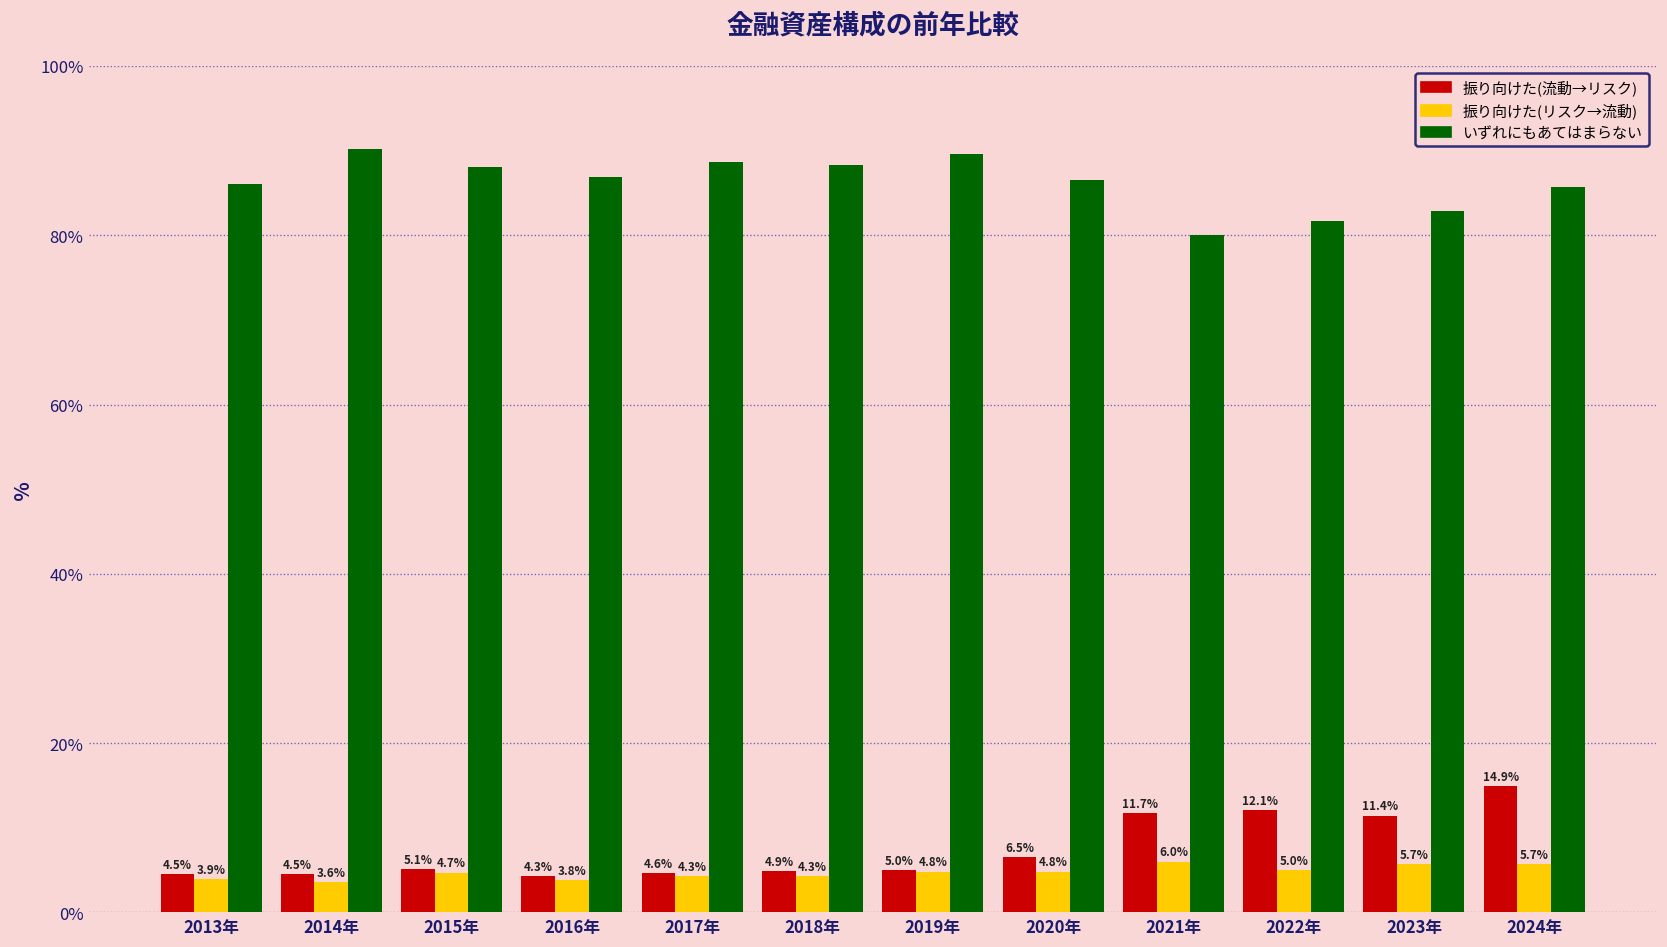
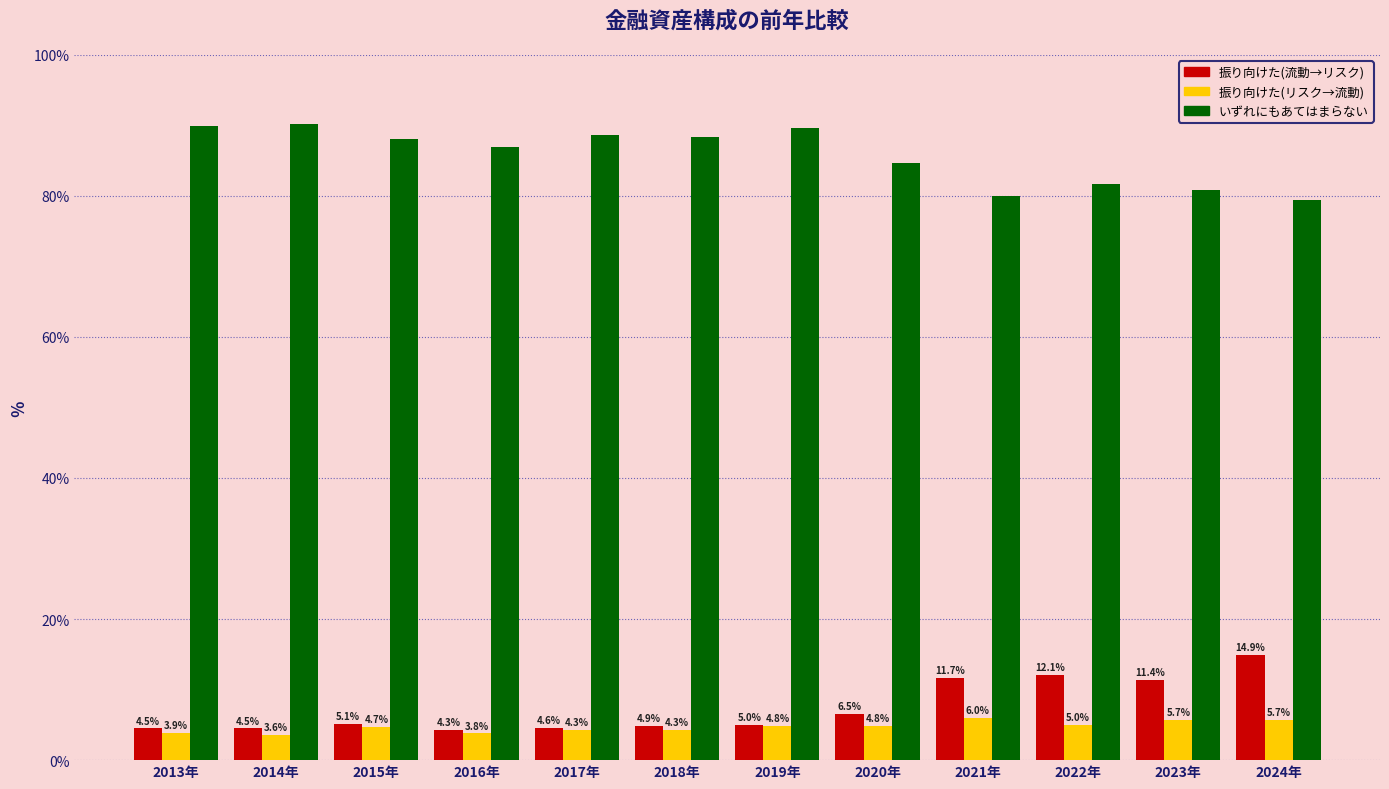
  {
    "いずれにもあてはまらない": {
-     "2013年": "86%",
+     "2013年": "90%",
      "2014年": "90%",
      "2015年": "88%",
      "2016年": "87%",
      "2017年": "89%",
      "2018年": "88%",
      "2019年": "90%",
-     "2020年": "87%",
+     "2020年": "85%",
      "2021年": "80%",
      "2022年": "82%",
-     "2023年": "83%",
-     "2024年": "86%"
+     "2023年": "81%",
+     "2024年": "79%"
    }
  }
